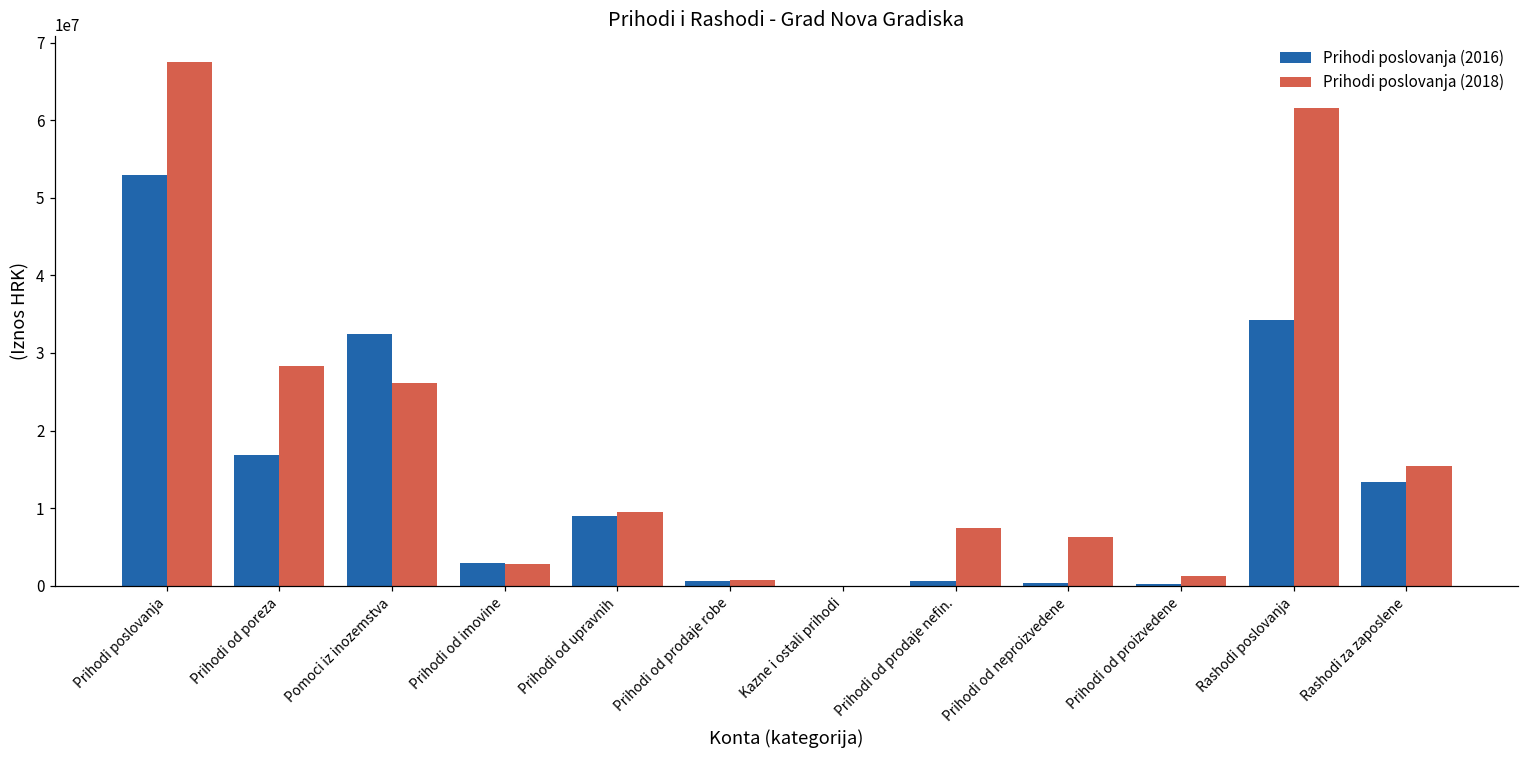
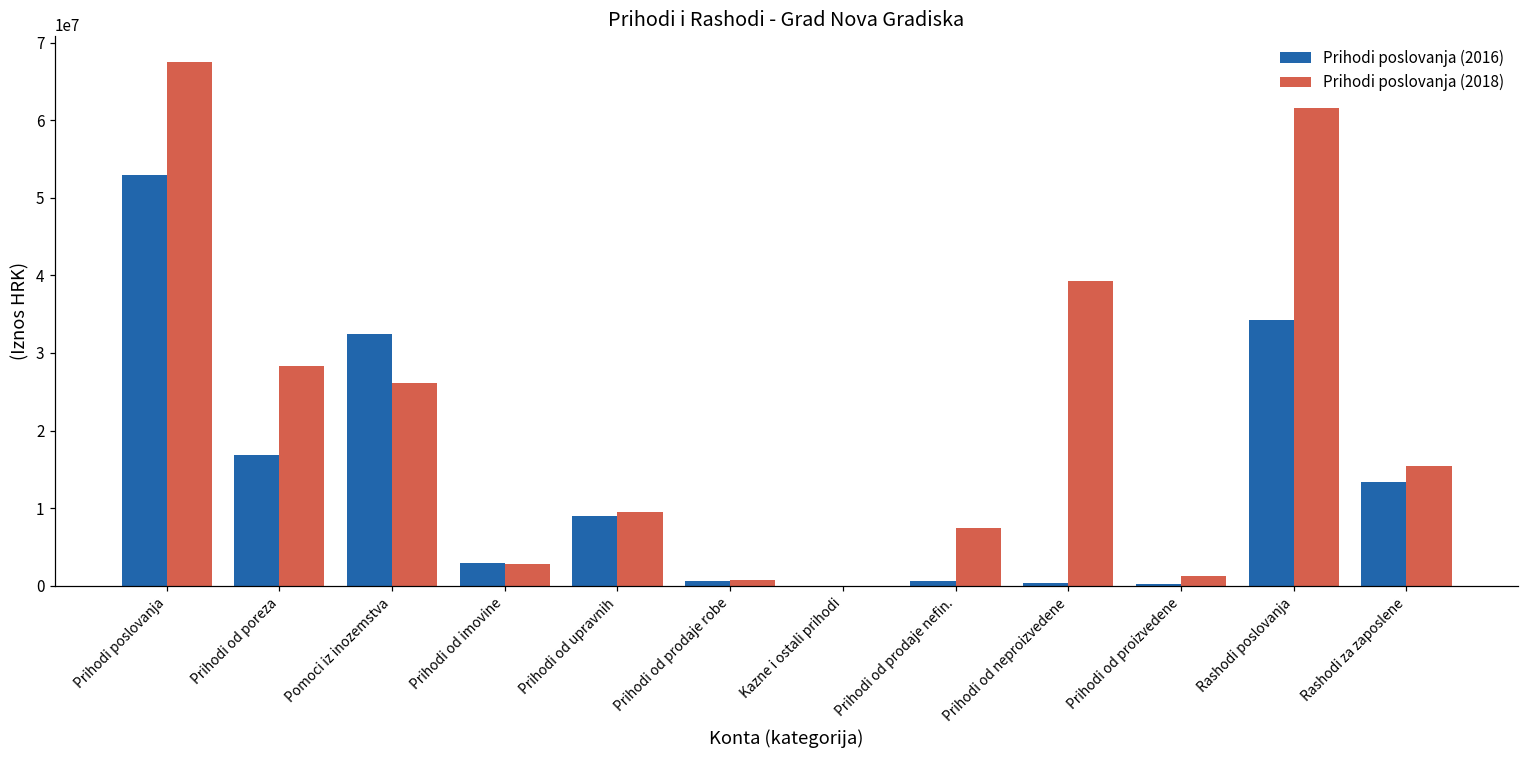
  {
    "Prihodi poslovanja (2016)": {
      "Prihodi poslovanja": 53000000,
      "Prihodi od poreza": 17000000,
      "Pomoci iz inozemstva": 32000000,
      "Prihodi od imovine": 3000000,
      "Prihodi od upravnih": 9000000,
      "Prihodi od prodaje robe": 1000000,
      "Prihodi od prodaje nefin.": 1000000,
      "Rashodi poslovanja": 34000000,
      "Rashodi za zaposlene": 13000000
    },
    "Prihodi poslovanja (2018)": {
      "Prihodi poslovanja": 68000000,
      "Prihodi od poreza": 28000000,
      "Pomoci iz inozemstva": 26000000,
      "Prihodi od imovine": 3000000,
      "Prihodi od upravnih": 10000000,
      "Prihodi od prodaje robe": 1000000,
      "Prihodi od prodaje nefin.": 7000000,
-     "Prihodi od neproizvedene": 6000000,
+     "Prihodi od neproizvedene": 39000000,
      "Prihodi od proizvedene": 1000000,
      "Rashodi poslovanja": 62000000,
      "Rashodi za zaposlene": 15000000
    }
  }
